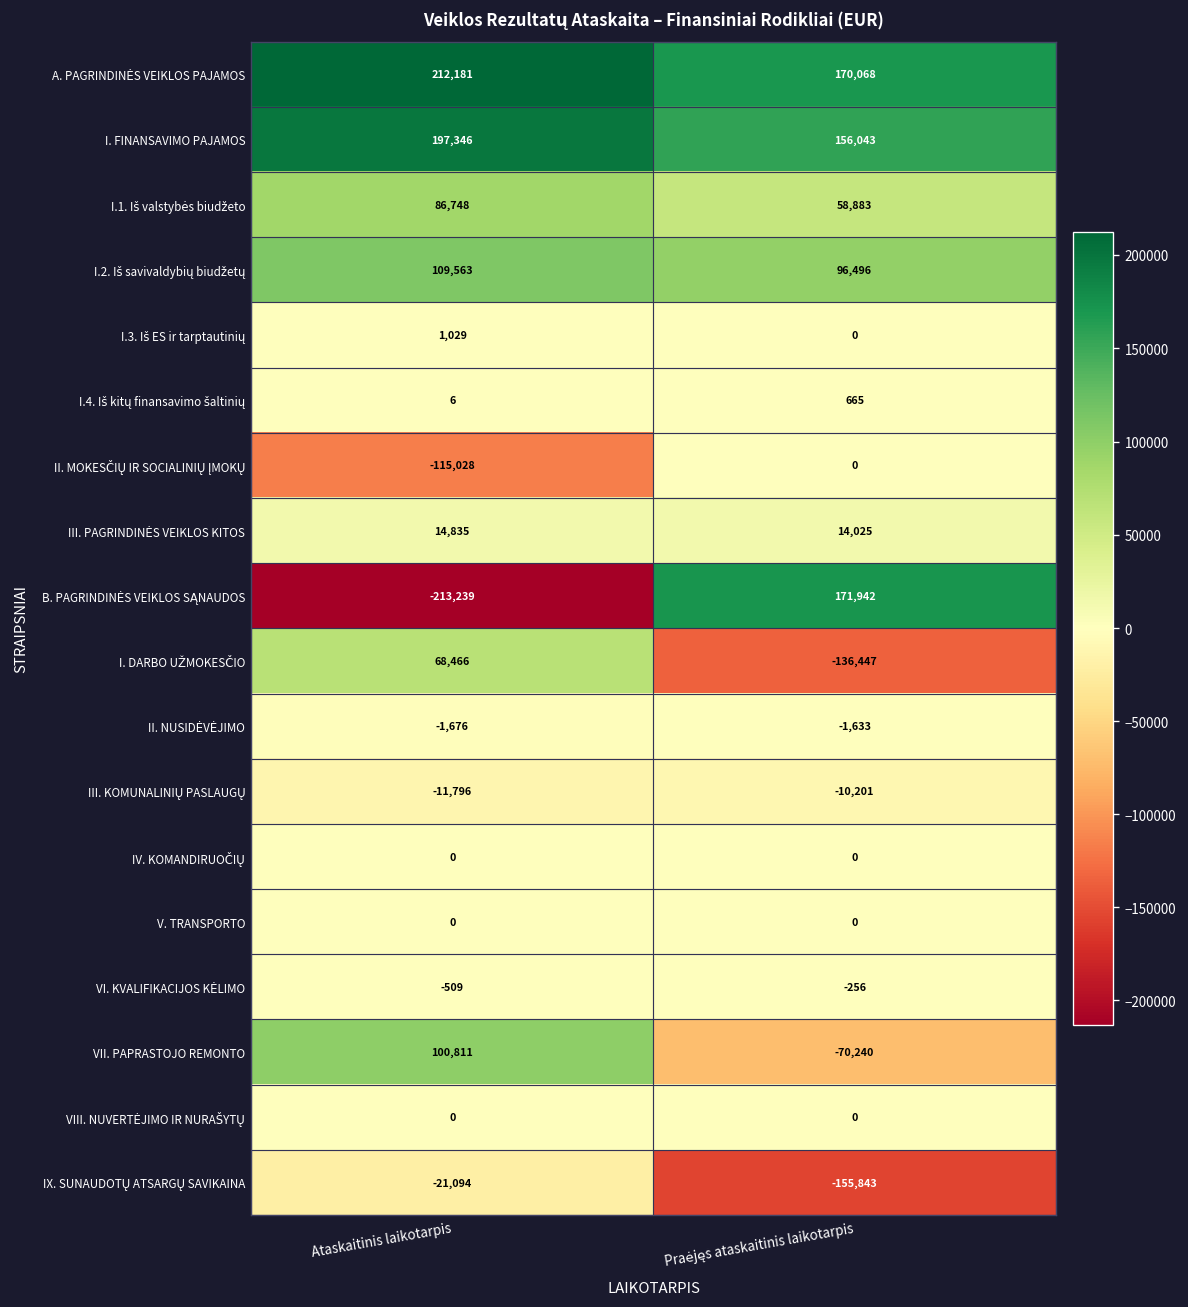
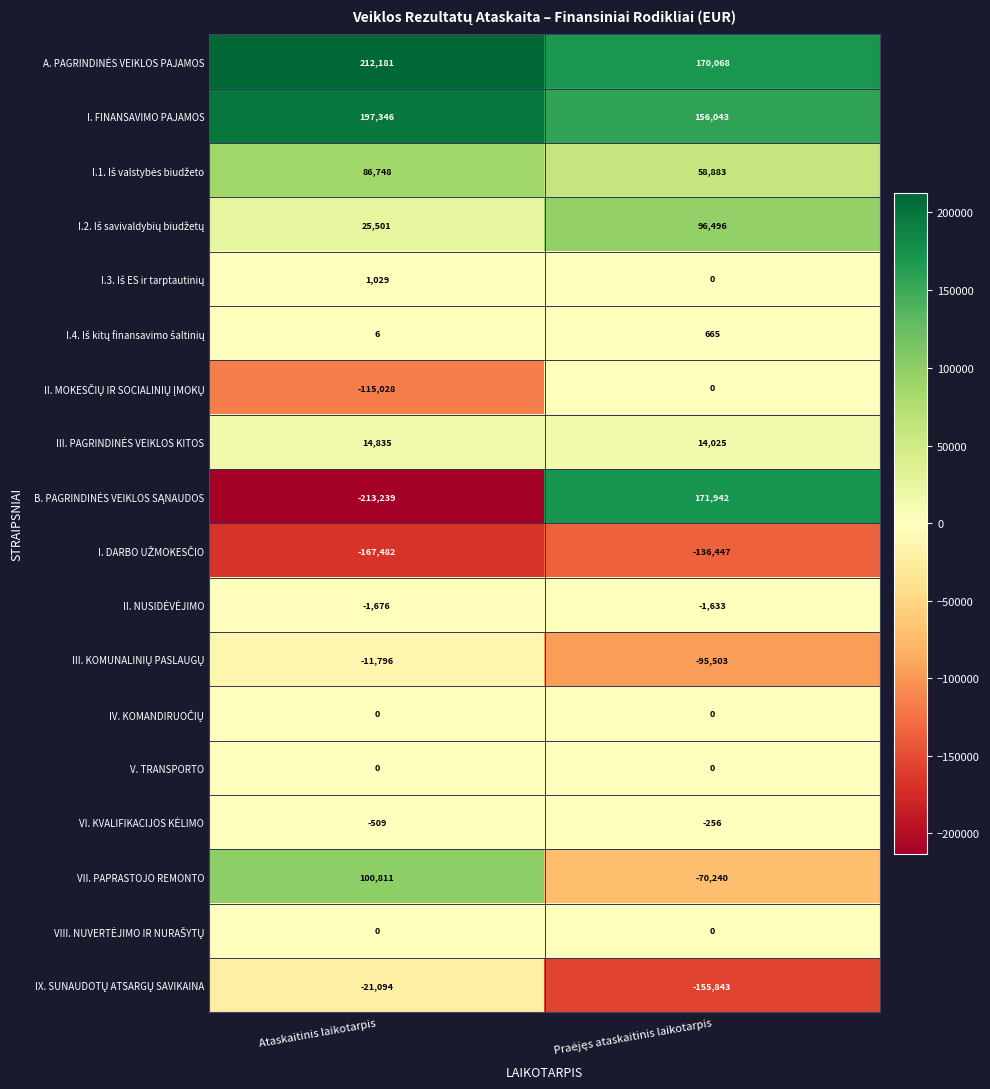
  {
    "A. PAGRINDINĖS VEIKLOS PAJAMOS": {
      "Ataskaitinis laikotarpis": "212,181",
      "Praėjęs ataskaitinis laikotarpis": "170,068"
    },
    "I. FINANSAVIMO PAJAMOS": {
      "Ataskaitinis laikotarpis": "197,346",
      "Praėjęs ataskaitinis laikotarpis": "156,043"
    },
    "I.1. Iš valstybės biudžeto": {
      "Ataskaitinis laikotarpis": "86,748",
      "Praėjęs ataskaitinis laikotarpis": "58,883"
    },
    "I.2. Iš savivaldybių biudžetų": {
-     "Ataskaitinis laikotarpis": "109,563",
+     "Ataskaitinis laikotarpis": "25,501",
      "Praėjęs ataskaitinis laikotarpis": "96,496"
    },
    "I.3. Iš ES ir tarptautinių": {
      "Ataskaitinis laikotarpis": "1,029",
      "Praėjęs ataskaitinis laikotarpis": "0"
    },
    "I.4. Iš kitų finansavimo šaltinių": {
      "Ataskaitinis laikotarpis": "6",
      "Praėjęs ataskaitinis laikotarpis": "665"
    },
    "II. MOKESČIŲ IR SOCIALINIŲ ĮMOKŲ": {
      "Ataskaitinis laikotarpis": "-115,028",
      "Praėjęs ataskaitinis laikotarpis": "0"
    },
    "III. PAGRINDINĖS VEIKLOS KITOS": {
      "Ataskaitinis laikotarpis": "14,835",
      "Praėjęs ataskaitinis laikotarpis": "14,025"
    },
    "B. PAGRINDINĖS VEIKLOS SĄNAUDOS": {
      "Ataskaitinis laikotarpis": "-213,239",
      "Praėjęs ataskaitinis laikotarpis": "171,942"
    },
    "I. DARBO UŽMOKESČIO": {
-     "Ataskaitinis laikotarpis": "68,466",
+     "Ataskaitinis laikotarpis": "-167,482",
      "Praėjęs ataskaitinis laikotarpis": "-136,447"
    },
    "II. NUSIDĖVĖJIMO": {
      "Ataskaitinis laikotarpis": "-1,676",
      "Praėjęs ataskaitinis laikotarpis": "-1,633"
    },
    "III. KOMUNALINIŲ PASLAUGŲ": {
      "Ataskaitinis laikotarpis": "-11,796",
-     "Praėjęs ataskaitinis laikotarpis": "-10,201"
+     "Praėjęs ataskaitinis laikotarpis": "-95,503"
    },
    "IV. KOMANDIRUOČIŲ": {
      "Ataskaitinis laikotarpis": "0",
      "Praėjęs ataskaitinis laikotarpis": "0"
    },
    "V. TRANSPORTO": {
      "Ataskaitinis laikotarpis": "0",
      "Praėjęs ataskaitinis laikotarpis": "0"
    },
    "VI. KVALIFIKACIJOS KĖLIMO": {
      "Ataskaitinis laikotarpis": "-509",
      "Praėjęs ataskaitinis laikotarpis": "-256"
    },
    "VII. PAPRASTOJO REMONTO": {
      "Ataskaitinis laikotarpis": "100,811",
      "Praėjęs ataskaitinis laikotarpis": "-70,240"
    },
    "VIII. NUVERTĖJIMO IR NURAŠYTŲ": {
      "Ataskaitinis laikotarpis": "0",
      "Praėjęs ataskaitinis laikotarpis": "0"
    },
    "IX. SUNAUDOTŲ ATSARGŲ SAVIKAINA": {
      "Ataskaitinis laikotarpis": "-21,094",
      "Praėjęs ataskaitinis laikotarpis": "-155,843"
    }
  }
